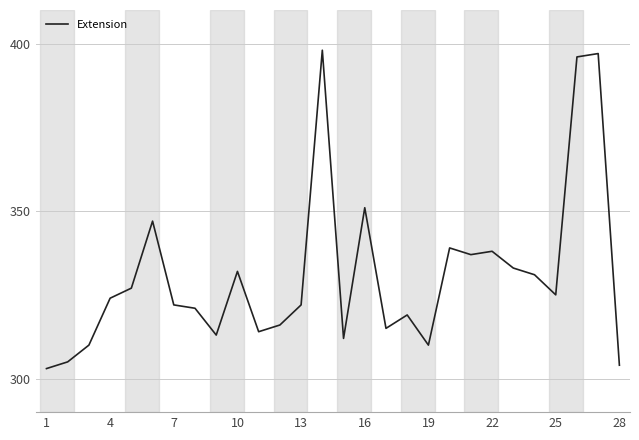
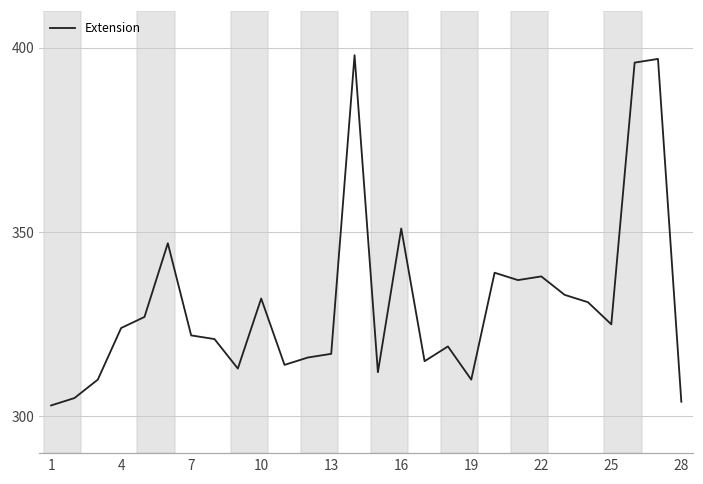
  {
    "1": 303,
    "4": 324,
    "7": 322,
    "10": 332,
-   "13": 322,
+   "13": 317,
    "16": 351,
    "19": 310,
    "22": 338,
    "25": 325,
    "28": 304
  }
